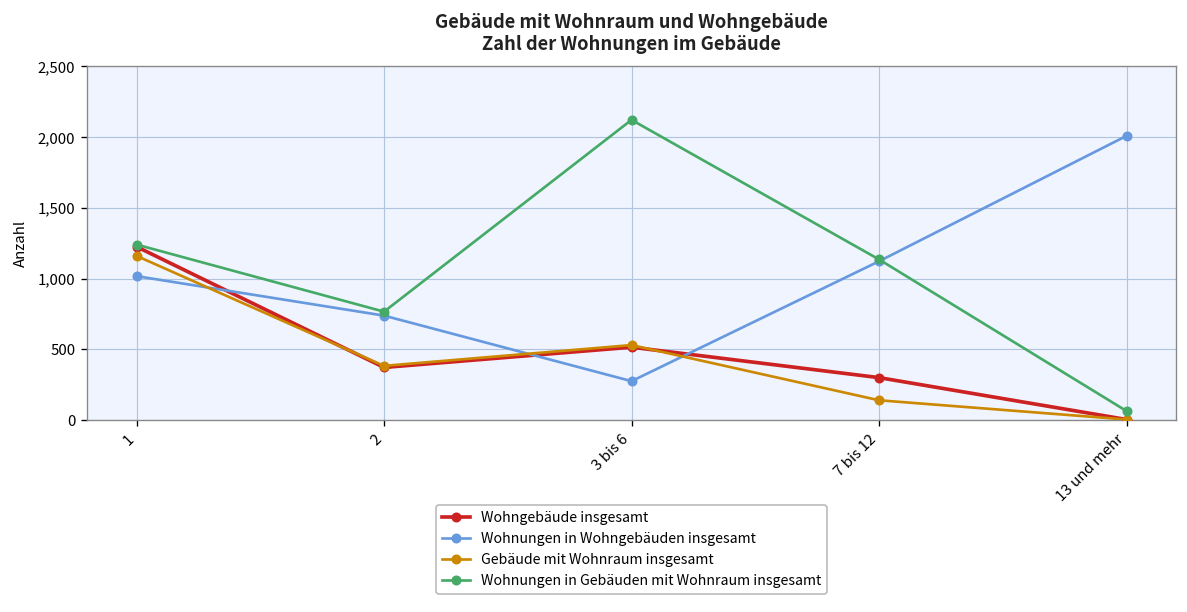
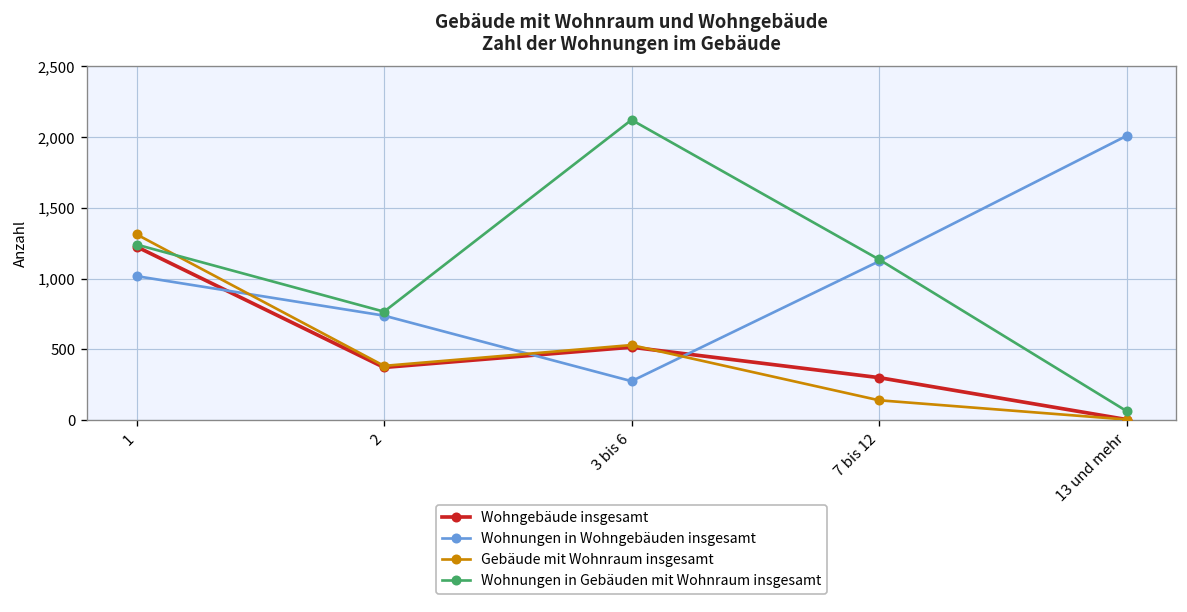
  {
    "Wohngebäude insgesamt": {
      "7 bis 12": "300"
    },
    "Wohnungen in Wohngebäuden insgesamt": {
      "1": "1,020",
      "2": "740",
      "3 bis 6": "280",
      "13 und mehr": "2,010"
    },
    "Gebäude mit Wohnraum insgesamt": {
-     "1": "1,160",
+     "1": "1,310",
      "7 bis 12": "140"
    },
    "Wohnungen in Gebäuden mit Wohnraum insgesamt": {
      "2": "770",
      "3 bis 6": "2,120",
      "13 und mehr": "60"
    }
  }
